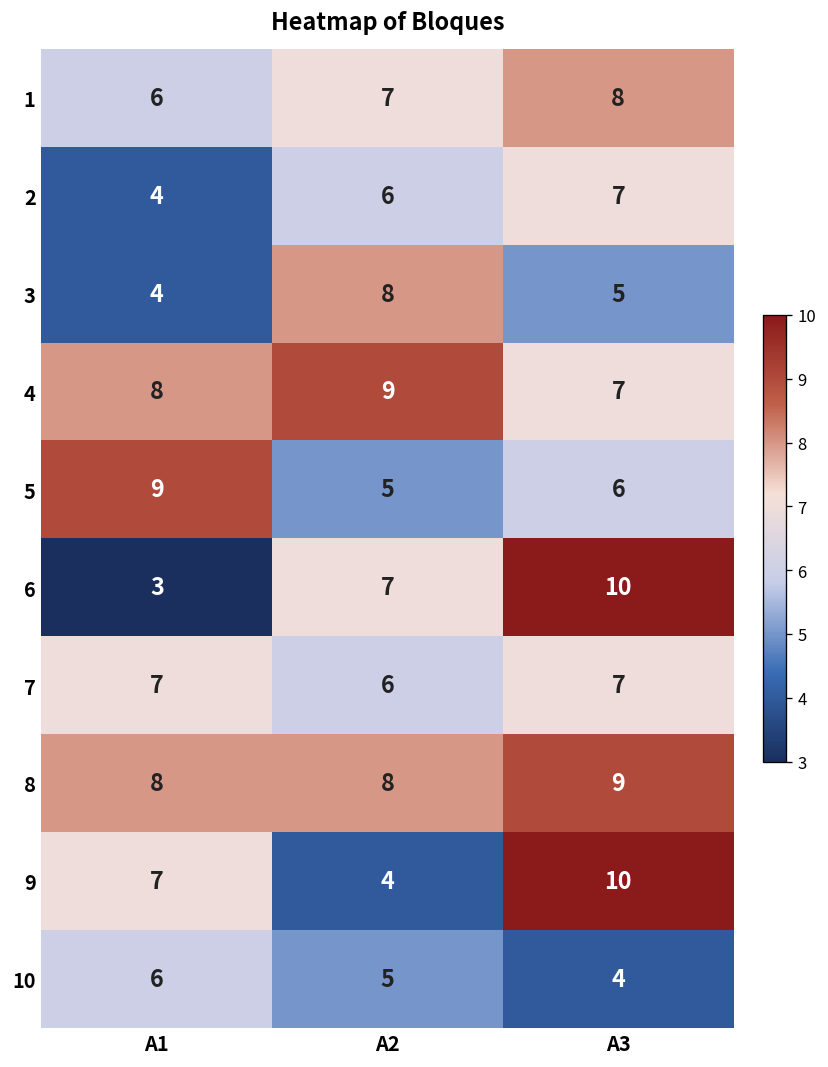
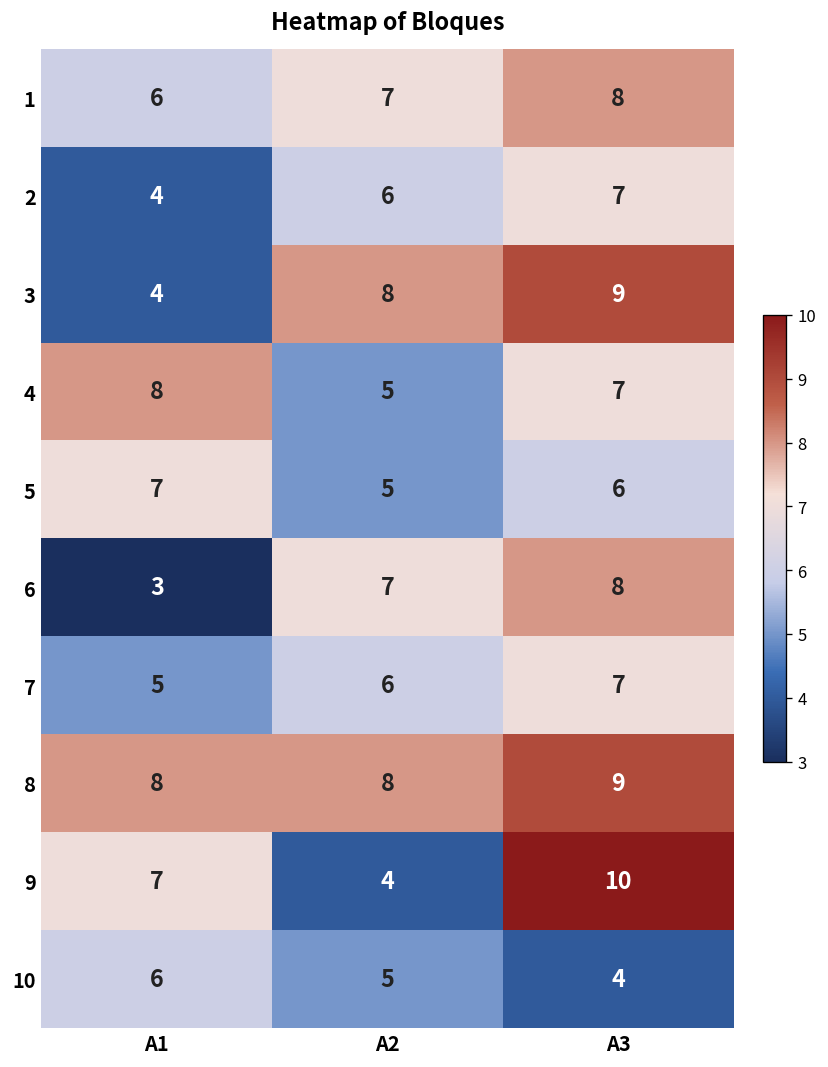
  {
    "1": {
      "A1": 6,
      "A2": 7,
      "A3": 8
    },
    "2": {
      "A1": 4,
      "A2": 6,
      "A3": 7
    },
    "3": {
      "A1": 4,
      "A2": 8,
-     "A3": 5
+     "A3": 9
    },
    "4": {
      "A1": 8,
-     "A2": 9,
+     "A2": 5,
      "A3": 7
    },
    "5": {
-     "A1": 9,
+     "A1": 7,
      "A2": 5,
      "A3": 6
    },
    "6": {
      "A1": 3,
      "A2": 7,
-     "A3": 10
+     "A3": 8
    },
    "7": {
-     "A1": 7,
+     "A1": 5,
      "A2": 6,
      "A3": 7
    },
    "8": {
      "A1": 8,
      "A2": 8,
      "A3": 9
    },
    "9": {
      "A1": 7,
      "A2": 4,
      "A3": 10
    },
    "10": {
      "A1": 6,
      "A2": 5,
      "A3": 4
    }
  }
